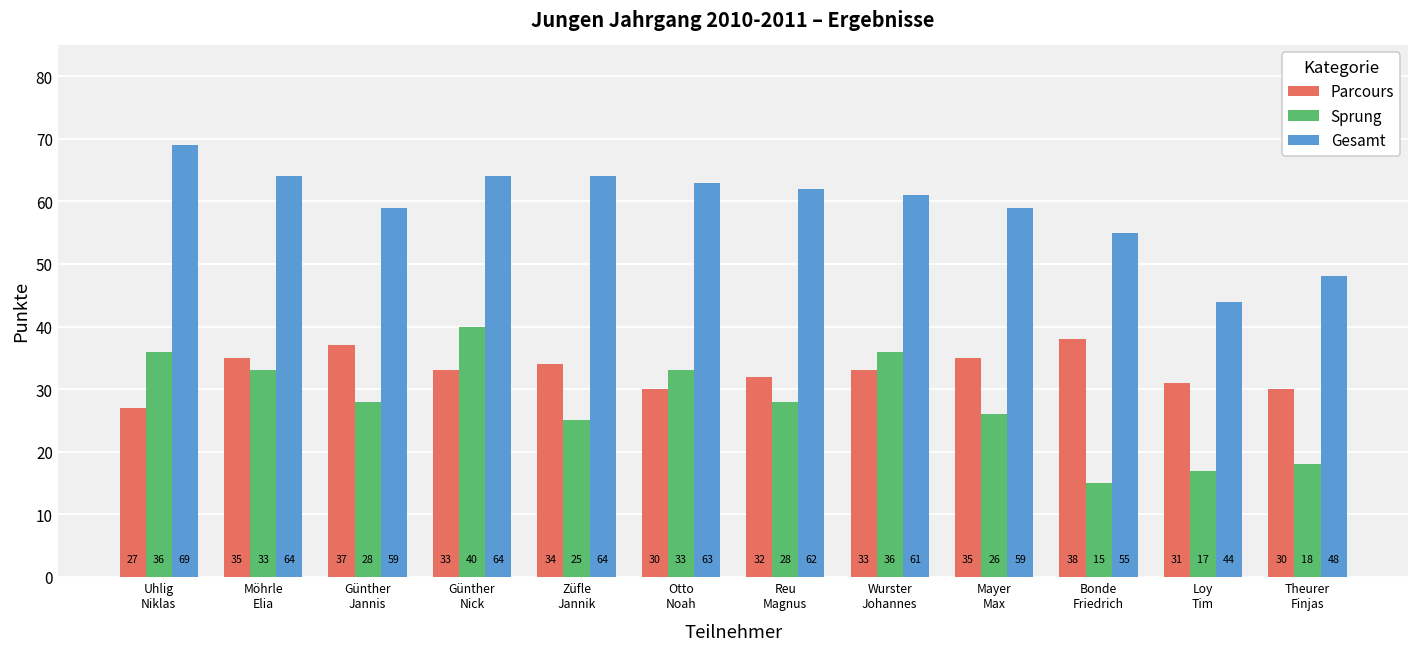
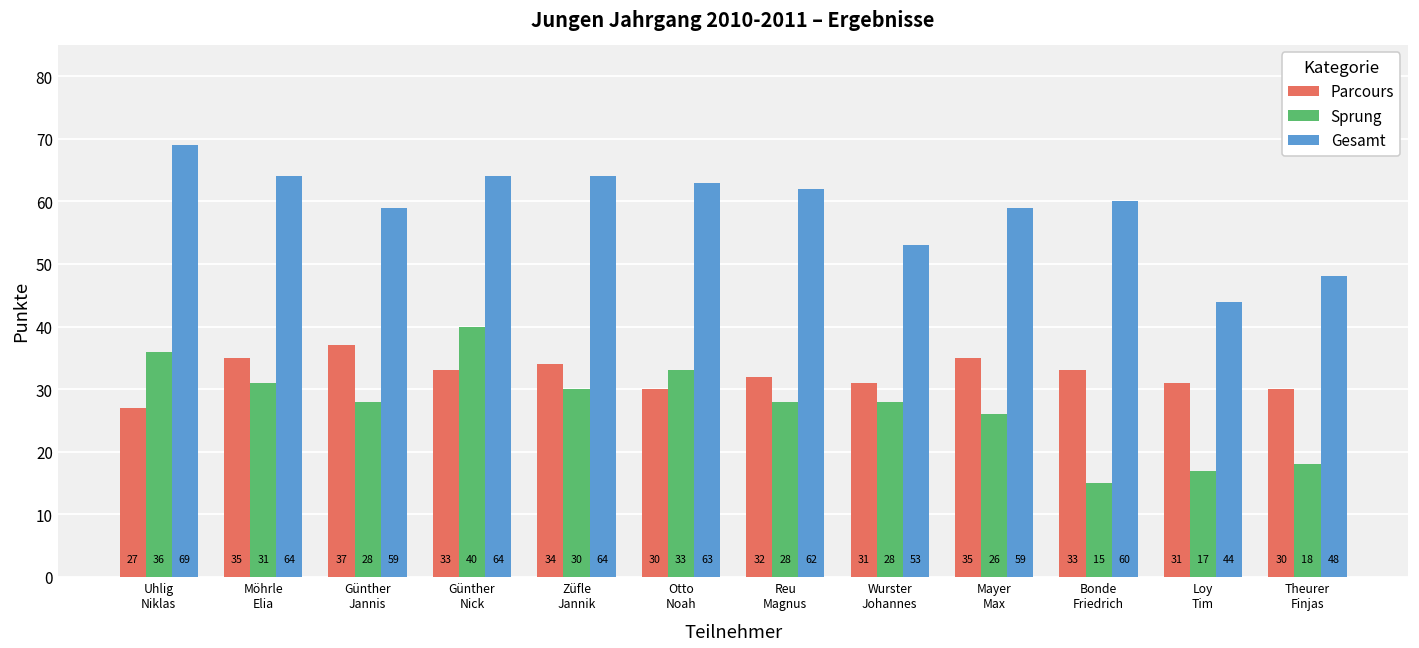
  {
    "Parcours": {
      "Uhlig Niklas": 27,
      "Möhrle Elia": 35,
      "Günther Jannis": 37,
      "Günther Nick": 33,
      "Züfle Jannik": 34,
      "Otto Noah": 30,
      "Reu Magnus": 32,
-     "Wurster Johannes": 33,
+     "Wurster Johannes": 31,
      "Mayer Max": 35,
-     "Bonde Friedrich": 38,
+     "Bonde Friedrich": 33,
      "Loy Tim": 31,
      "Theurer Finjas": 30
    },
    "Sprung": {
      "Uhlig Niklas": 36,
-     "Möhrle Elia": 33,
+     "Möhrle Elia": 31,
      "Günther Jannis": 28,
      "Günther Nick": 40,
-     "Züfle Jannik": 25,
+     "Züfle Jannik": 30,
      "Otto Noah": 33,
      "Reu Magnus": 28,
-     "Wurster Johannes": 36,
+     "Wurster Johannes": 28,
      "Mayer Max": 26,
      "Bonde Friedrich": 15,
      "Loy Tim": 17,
      "Theurer Finjas": 18
    },
    "Gesamt": {
      "Uhlig Niklas": 69,
      "Möhrle Elia": 64,
      "Günther Jannis": 59,
      "Günther Nick": 64,
      "Züfle Jannik": 64,
      "Otto Noah": 63,
      "Reu Magnus": 62,
-     "Wurster Johannes": 61,
+     "Wurster Johannes": 53,
      "Mayer Max": 59,
-     "Bonde Friedrich": 55,
+     "Bonde Friedrich": 60,
      "Loy Tim": 44,
      "Theurer Finjas": 48
    }
  }
